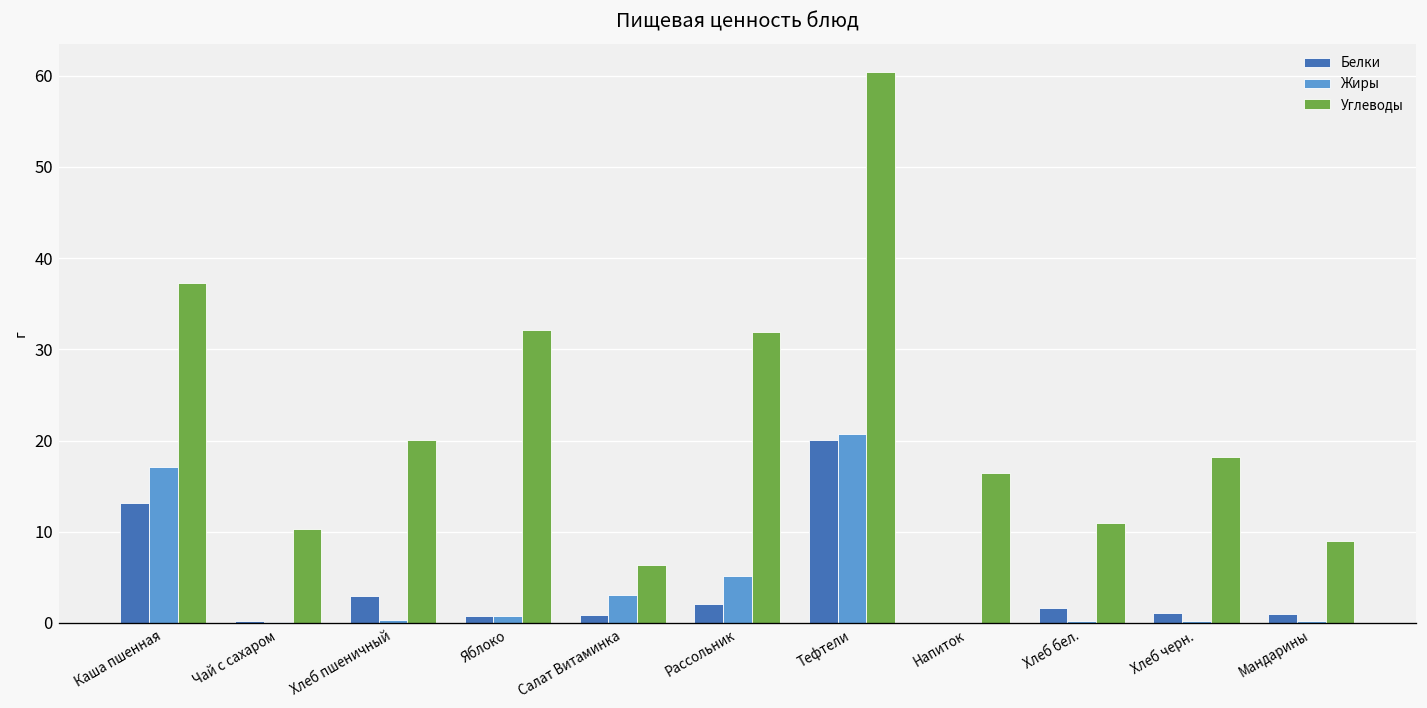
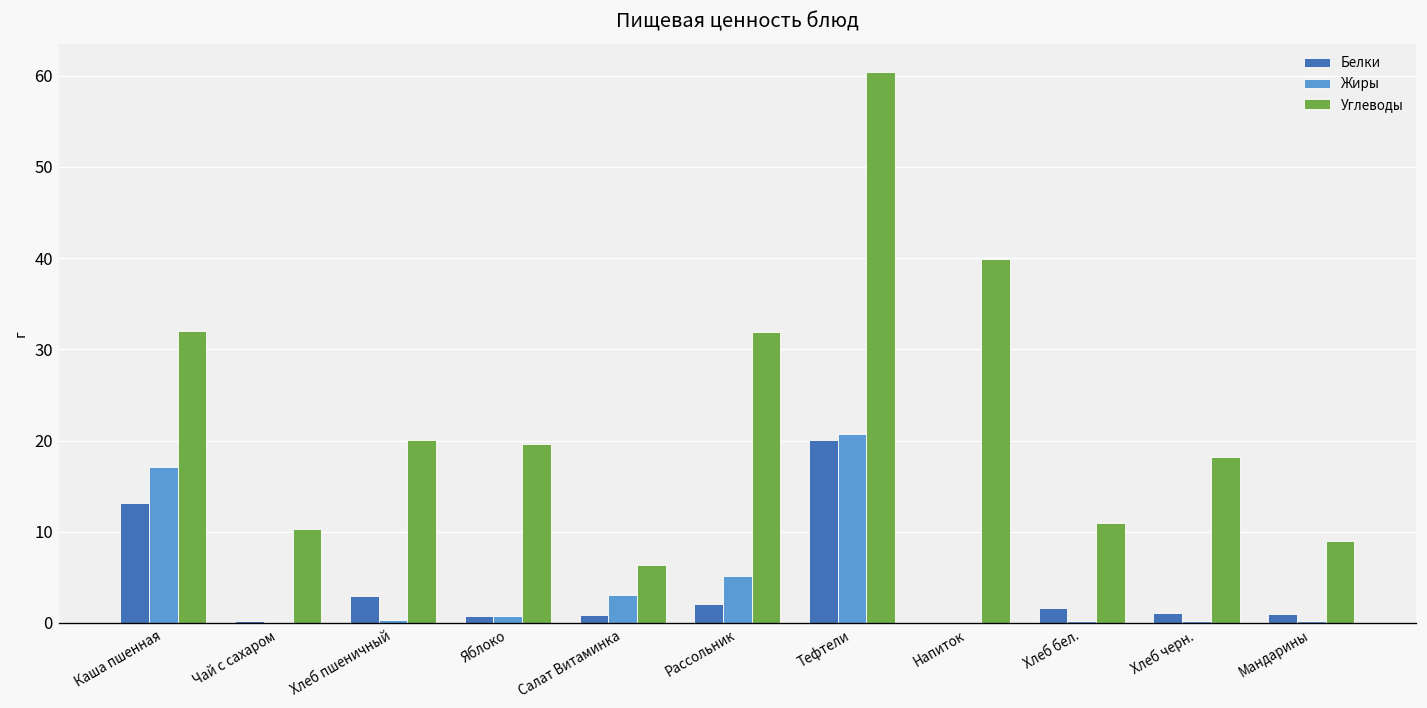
  {
    "Углеводы": {
-     "Каша пшенная": 37,
+     "Каша пшенная": 32,
      "Чай с сахаром": 10,
      "Хлеб пшеничный": 20,
-     "Яблоко": 32,
+     "Яблоко": 20,
      "Салат Витаминка": 6,
      "Рассольник": 32,
      "Тефтели": 60,
-     "Напиток": 16,
+     "Напиток": 40,
      "Хлеб бел.": 11,
      "Хлеб черн.": 18,
      "Мандарины": 9
    }
  }
